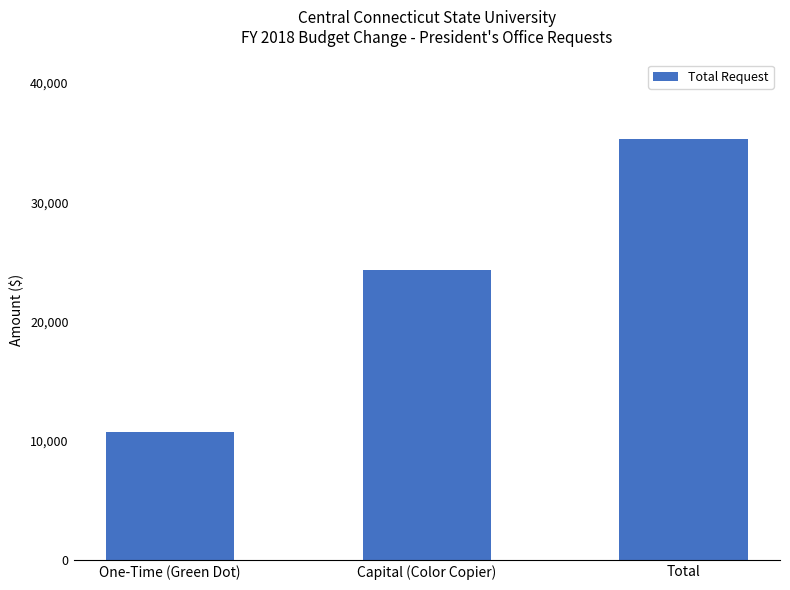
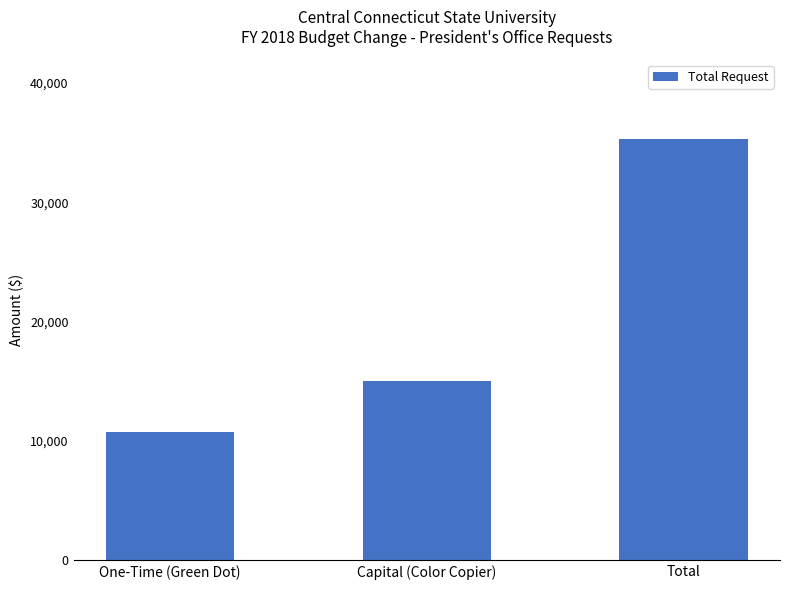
  {
    "One-Time (Green Dot)": "10,800",
-   "Capital (Color Copier)": "24,300",
+   "Capital (Color Copier)": "15,000",
    "Total": "35,400"
  }
